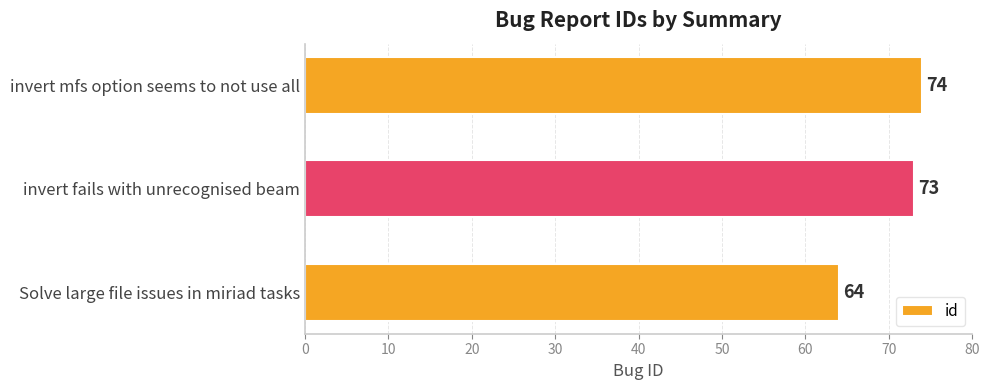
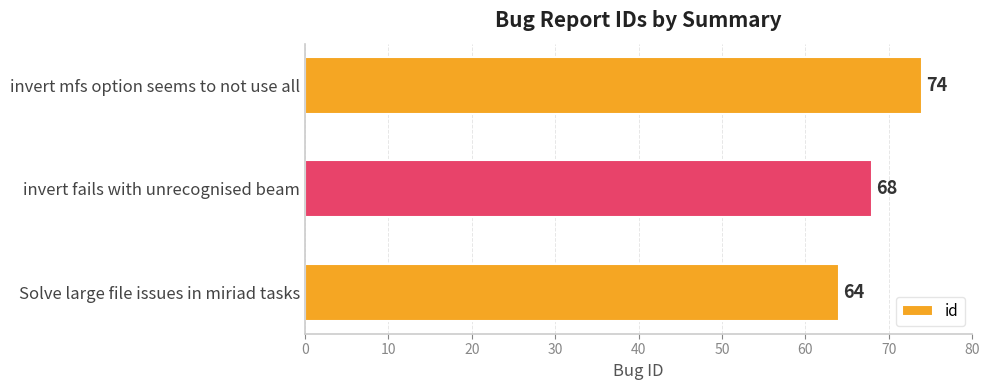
  {
    "invert mfs option seems to not use all": 74,
-   "invert fails with unrecognised beam": 73,
+   "invert fails with unrecognised beam": 68,
    "Solve large file issues in miriad tasks": 64
  }
